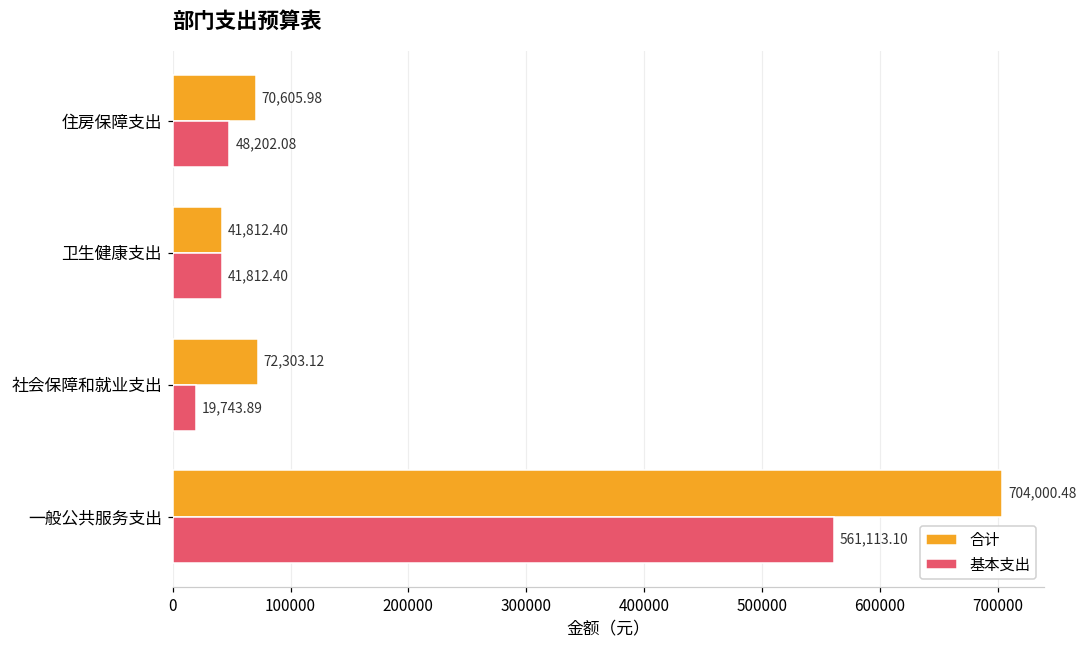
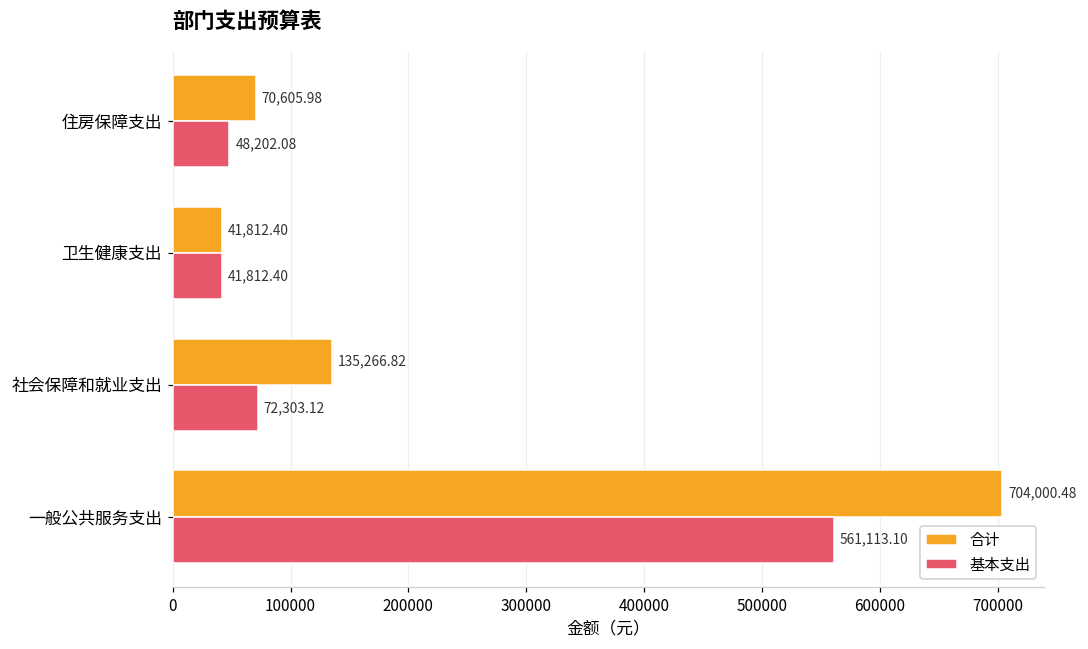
  {
    "合计": {
      "住房保障支出": "70,605.98",
      "卫生健康支出": "41,812.40",
-     "社会保障和就业支出": "72,303.12",
+     "社会保障和就业支出": "135,266.82",
      "一般公共服务支出": "704,000.48"
    },
    "基本支出": {
      "住房保障支出": "48,202.08",
      "卫生健康支出": "41,812.40",
-     "社会保障和就业支出": "19,743.89",
+     "社会保障和就业支出": "72,303.12",
      "一般公共服务支出": "561,113.10"
    }
  }
